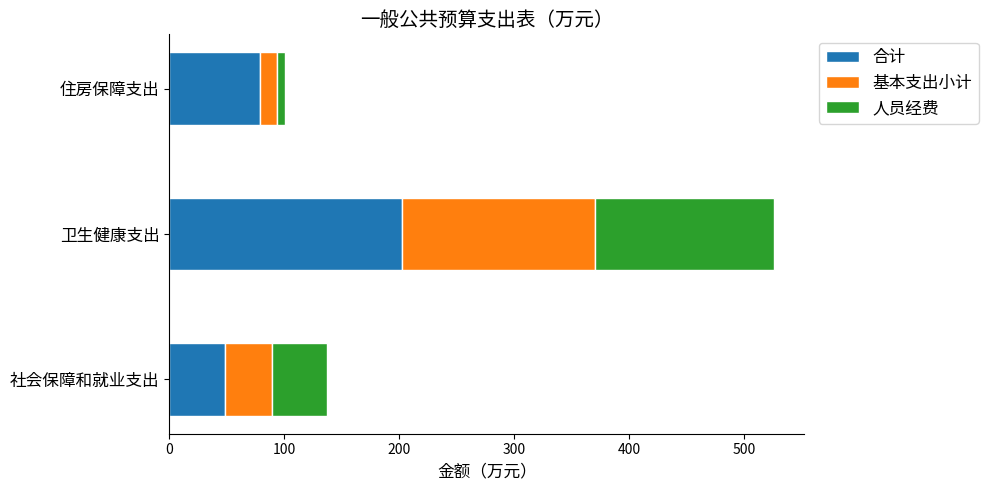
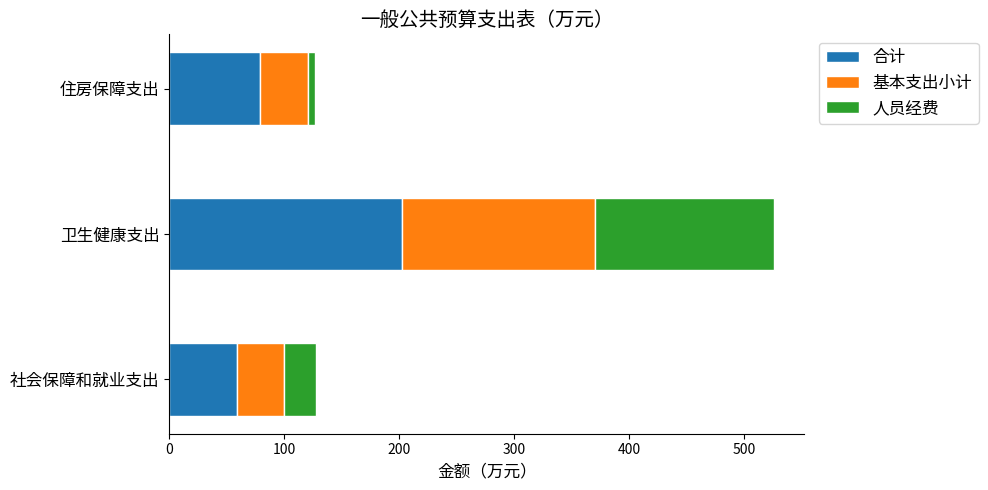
  {
    "合计": {
      "住房保障支出": 79,
      "卫生健康支出": 203,
-     "社会保障和就业支出": 48
+     "社会保障和就业支出": 58
    },
    "基本支出小计": {
-     "住房保障支出": 15,
+     "住房保障支出": 41,
      "卫生健康支出": 168,
      "社会保障和就业支出": 41
    },
    "人员经费": {
      "住房保障支出": 7,
      "卫生健康支出": 156,
-     "社会保障和就业支出": 48
+     "社会保障和就业支出": 29
    }
  }
